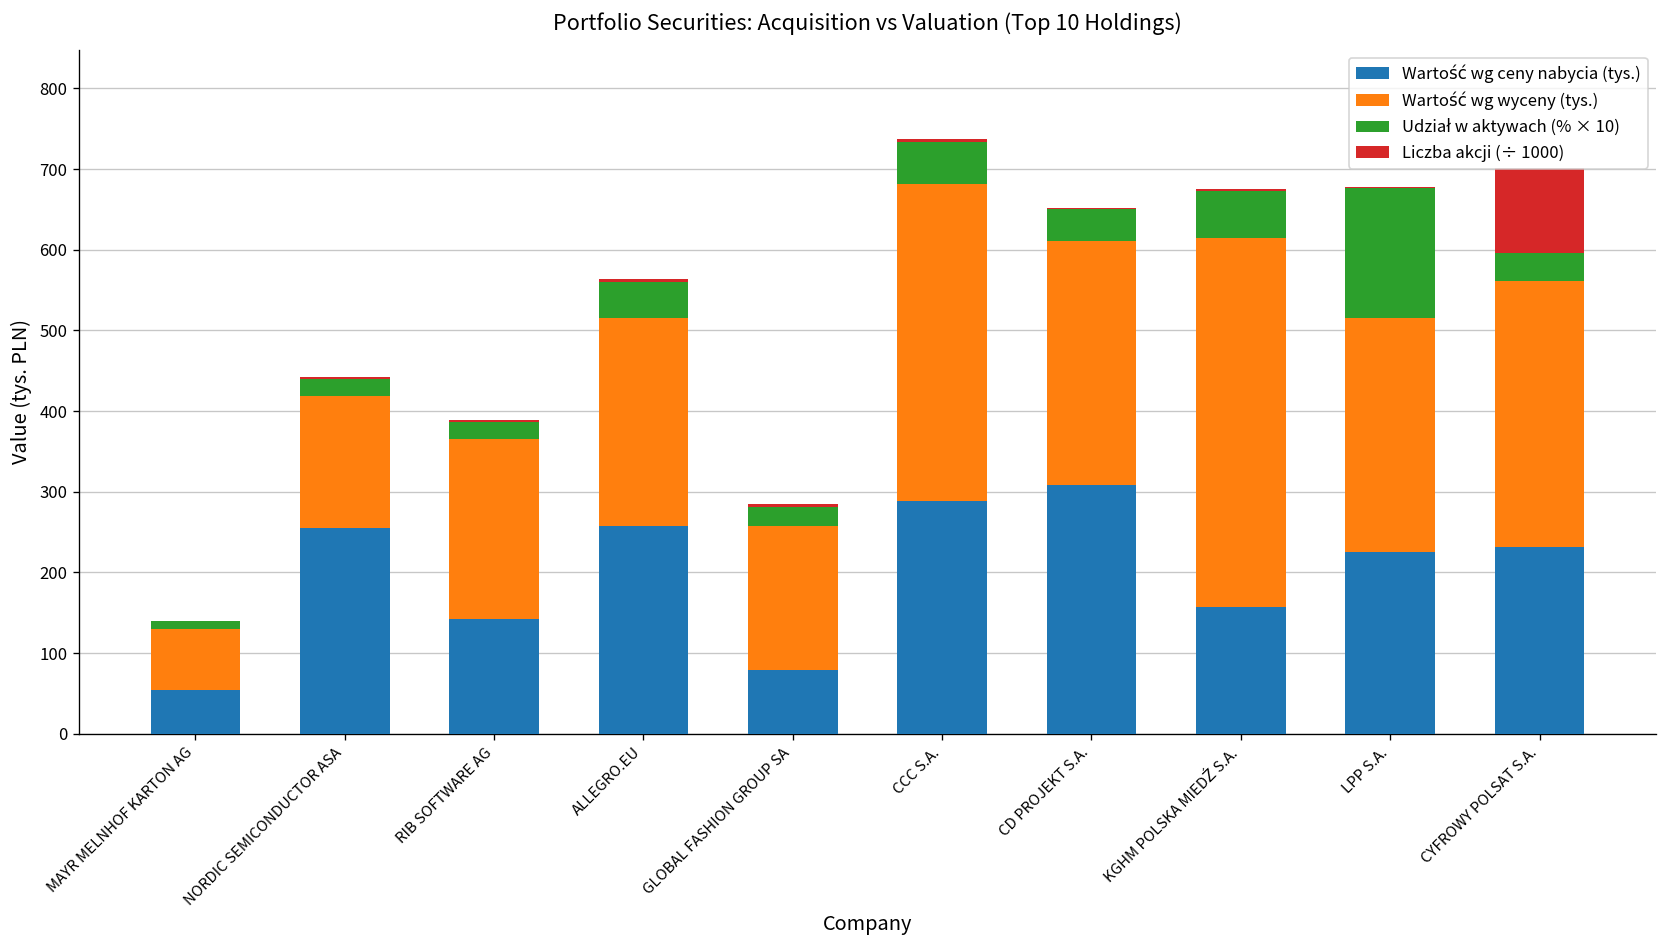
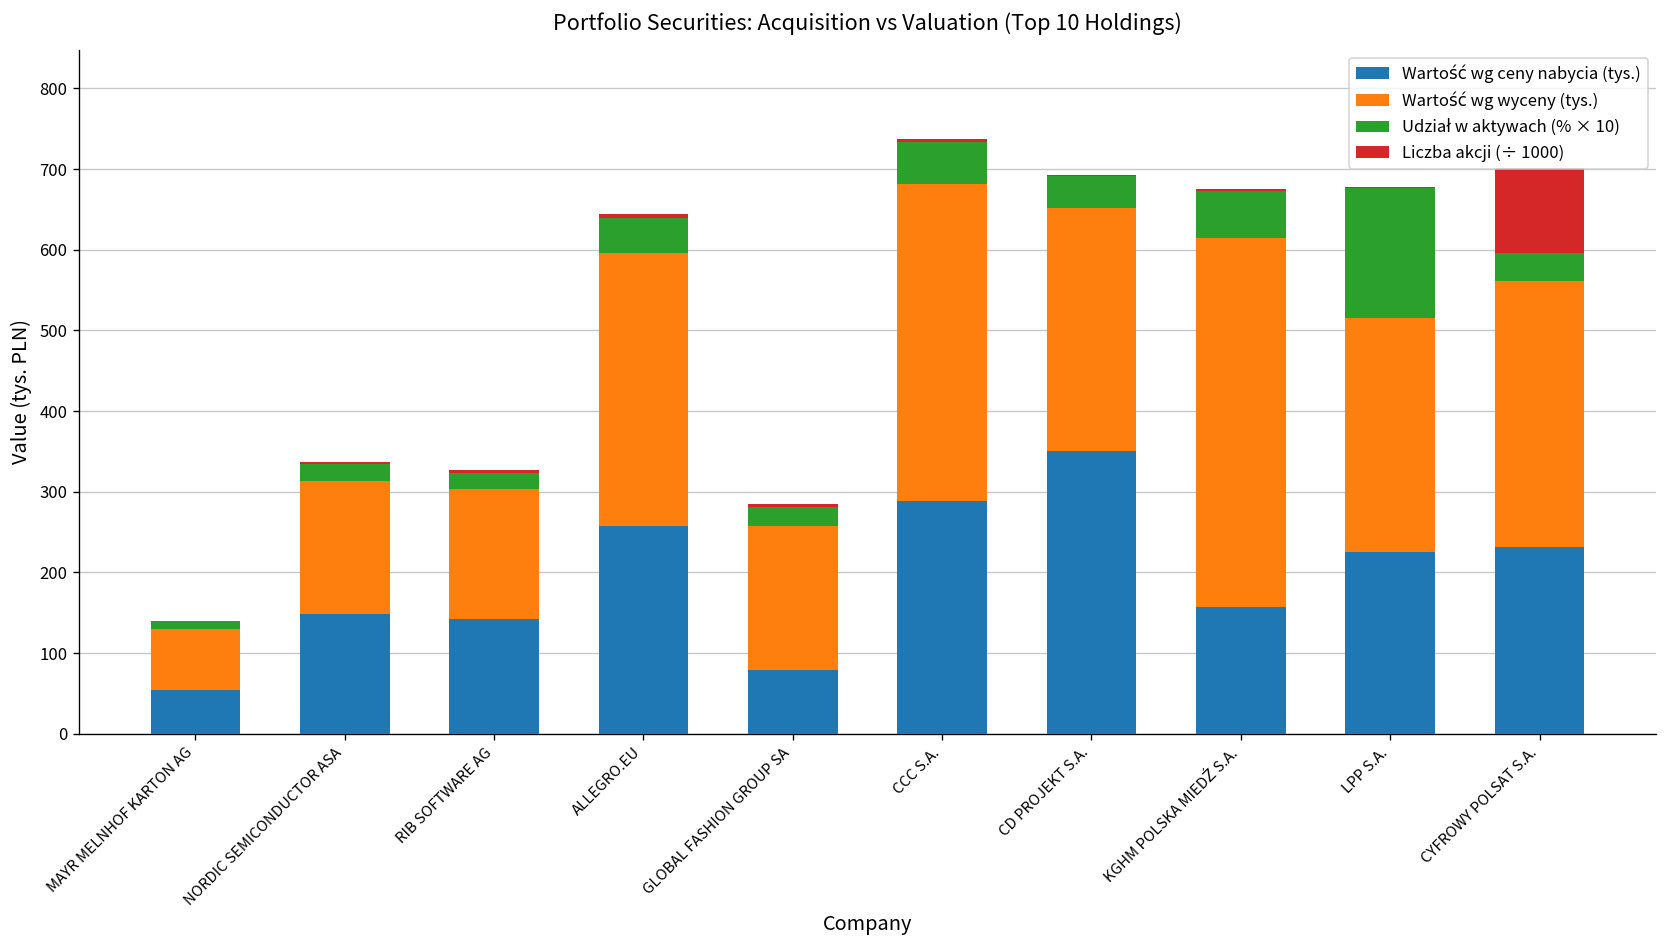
  {
    "Wartość wg ceny nabycia (tys.)": {
      "MAYR MELNHOF KARTON AG": 50,
-     "NORDIC SEMICONDUCTOR ASA": 260,
+     "NORDIC SEMICONDUCTOR ASA": 150,
      "RIB SOFTWARE AG": 140,
      "ALLEGRO.EU": 260,
      "GLOBAL FASHION GROUP SA": 80,
      "CCC S.A.": 290,
-     "CD PROJEKT S.A.": 310,
+     "CD PROJEKT S.A.": 350,
      "KGHM POLSKA MIEDŹ S.A.": 160,
      "LPP S.A.": 230,
      "CYFROWY POLSAT S.A.": 230
    },
    "Wartość wg wyceny (tys.)": {
      "MAYR MELNHOF KARTON AG": 80,
      "NORDIC SEMICONDUCTOR ASA": 160,
-     "RIB SOFTWARE AG": 220,
-     "ALLEGRO.EU": 260,
+     "RIB SOFTWARE AG": 160,
+     "ALLEGRO.EU": 340,
      "GLOBAL FASHION GROUP SA": 180,
      "CCC S.A.": 390,
      "CD PROJEKT S.A.": 300,
      "KGHM POLSKA MIEDŹ S.A.": 460,
      "LPP S.A.": 290,
      "CYFROWY POLSAT S.A.": 330
    },
    "Udział w aktywach (% × 10)": {
      "MAYR MELNHOF KARTON AG": 10,
      "NORDIC SEMICONDUCTOR ASA": 20,
      "RIB SOFTWARE AG": 20,
      "ALLEGRO.EU": 40,
      "GLOBAL FASHION GROUP SA": 20,
      "CCC S.A.": 50,
      "CD PROJEKT S.A.": 40,
      "KGHM POLSKA MIEDŹ S.A.": 60,
      "LPP S.A.": 160,
      "CYFROWY POLSAT S.A.": 40
    },
    "Liczba akcji (÷ 1000)": {
      "ALLEGRO.EU": 0,
      "GLOBAL FASHION GROUP SA": 0,
      "CCC S.A.": 0,
      "CYFROWY POLSAT S.A.": 100
    }
  }
